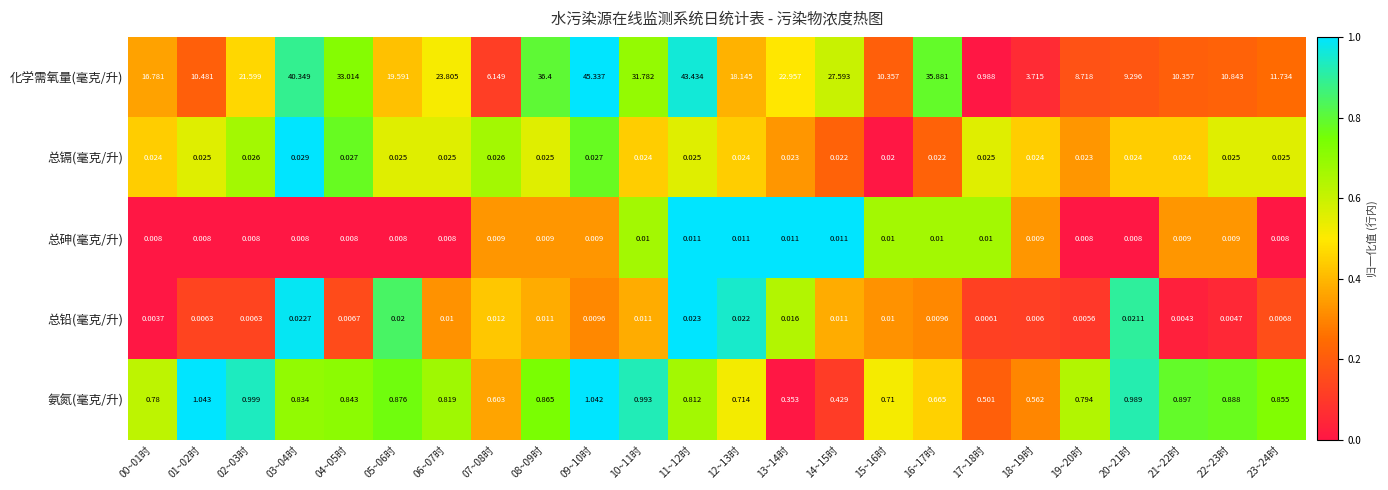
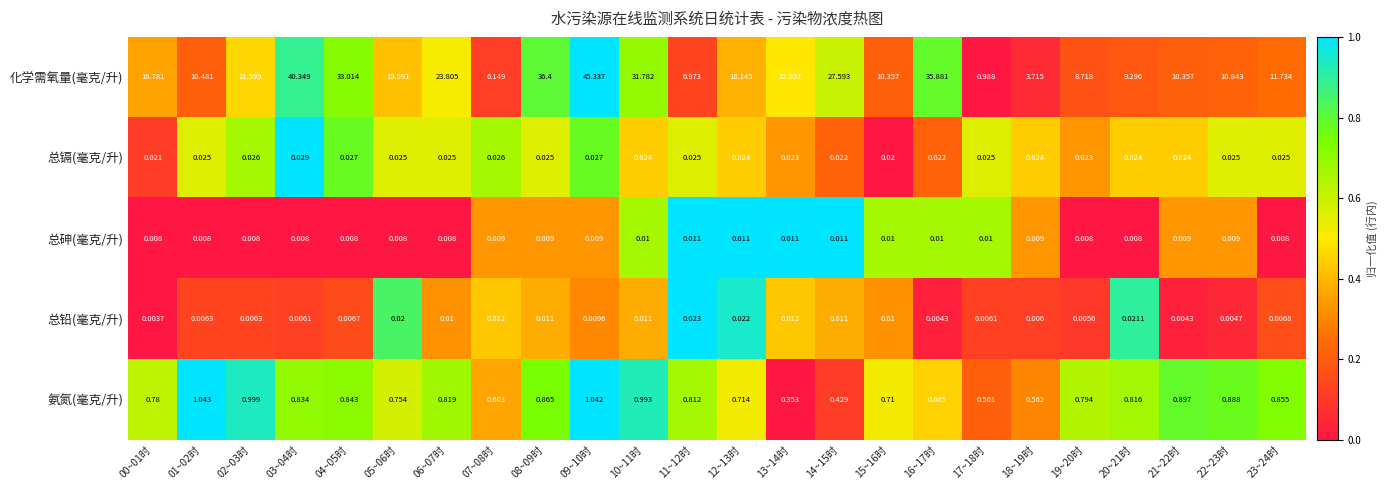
  {
    "化学需氧量(毫克/升)": {
      "00~01时": 16.781,
      "01~02时": 10.481,
      "02~03时": 21.599,
      "03~04时": 40.349,
      "04~05时": 33.014,
      "05~06时": 19.591,
      "06~07时": 23.805,
      "07~08时": 6.149,
      "08~09时": 36.4,
      "09~10时": 45.337,
      "10~11时": 31.782,
-     "11~12时": 43.434,
+     "11~12时": 6.973,
      "12~13时": 18.145,
      "13~14时": 22.957,
      "14~15时": 27.593,
      "15~16时": 10.357,
      "16~17时": 35.881,
      "17~18时": 0.988,
      "18~19时": 3.715,
      "19~20时": 8.718,
      "20~21时": 9.296,
      "21~22时": 10.357,
      "22~23时": 10.843,
      "23~24时": 11.734
    },
    "总镉(毫克/升)": {
-     "00~01时": 0.024,
+     "00~01时": 0.021,
      "01~02时": 0.025,
      "02~03时": 0.026,
      "03~04时": 0.029,
      "04~05时": 0.027,
      "05~06时": 0.025,
      "06~07时": 0.025,
      "07~08时": 0.026,
      "08~09时": 0.025,
      "09~10时": 0.027,
      "10~11时": 0.024,
      "11~12时": 0.025,
      "12~13时": 0.024,
      "13~14时": 0.023,
      "14~15时": 0.022,
      "15~16时": 0.02,
      "16~17时": 0.022,
      "17~18时": 0.025,
      "18~19时": 0.024,
      "19~20时": 0.023,
      "20~21时": 0.024,
      "21~22时": 0.024,
      "22~23时": 0.025,
      "23~24时": 0.025
    },
    "总砷(毫克/升)": {
      "00~01时": 0.008,
      "01~02时": 0.008,
      "02~03时": 0.008,
      "03~04时": 0.008,
      "04~05时": 0.008,
      "05~06时": 0.008,
      "06~07时": 0.008,
      "07~08时": 0.009,
      "08~09时": 0.009,
      "09~10时": 0.009,
      "10~11时": 0.01,
      "11~12时": 0.011,
      "12~13时": 0.011,
      "13~14时": 0.011,
      "14~15时": 0.011,
      "15~16时": 0.01,
      "16~17时": 0.01,
      "17~18时": 0.01,
      "18~19时": 0.009,
      "19~20时": 0.008,
      "20~21时": 0.008,
      "21~22时": 0.009,
      "22~23时": 0.009,
      "23~24时": 0.008
    },
    "总铅(毫克/升)": {
      "00~01时": 0.0037,
      "01~02时": 0.0063,
      "02~03时": 0.0063,
-     "03~04时": 0.0227,
+     "03~04时": 0.0061,
      "04~05时": 0.0067,
      "05~06时": 0.02,
      "06~07时": 0.01,
      "07~08时": 0.012,
      "08~09时": 0.011,
      "09~10时": 0.0096,
      "10~11时": 0.011,
      "11~12时": 0.023,
      "12~13时": 0.022,
-     "13~14时": 0.016,
+     "13~14时": 0.012,
      "14~15时": 0.011,
      "15~16时": 0.01,
-     "16~17时": 0.0096,
+     "16~17时": 0.0043,
      "17~18时": 0.0061,
      "18~19时": 0.006,
      "19~20时": 0.0056,
      "20~21时": 0.0211,
      "21~22时": 0.0043,
      "22~23时": 0.0047,
      "23~24时": 0.0068
    },
    "氨氮(毫克/升)": {
      "00~01时": 0.78,
      "01~02时": 1.043,
      "02~03时": 0.999,
      "03~04时": 0.834,
      "04~05时": 0.843,
-     "05~06时": 0.876,
+     "05~06时": 0.754,
      "06~07时": 0.819,
      "07~08时": 0.603,
      "08~09时": 0.865,
      "09~10时": 1.042,
      "10~11时": 0.993,
      "11~12时": 0.812,
      "12~13时": 0.714,
      "13~14时": 0.353,
      "14~15时": 0.429,
      "15~16时": 0.71,
      "16~17时": 0.665,
      "17~18时": 0.501,
      "18~19时": 0.562,
      "19~20时": 0.794,
-     "20~21时": 0.989,
+     "20~21时": 0.816,
      "21~22时": 0.897,
      "22~23时": 0.888,
      "23~24时": 0.855
    }
  }
